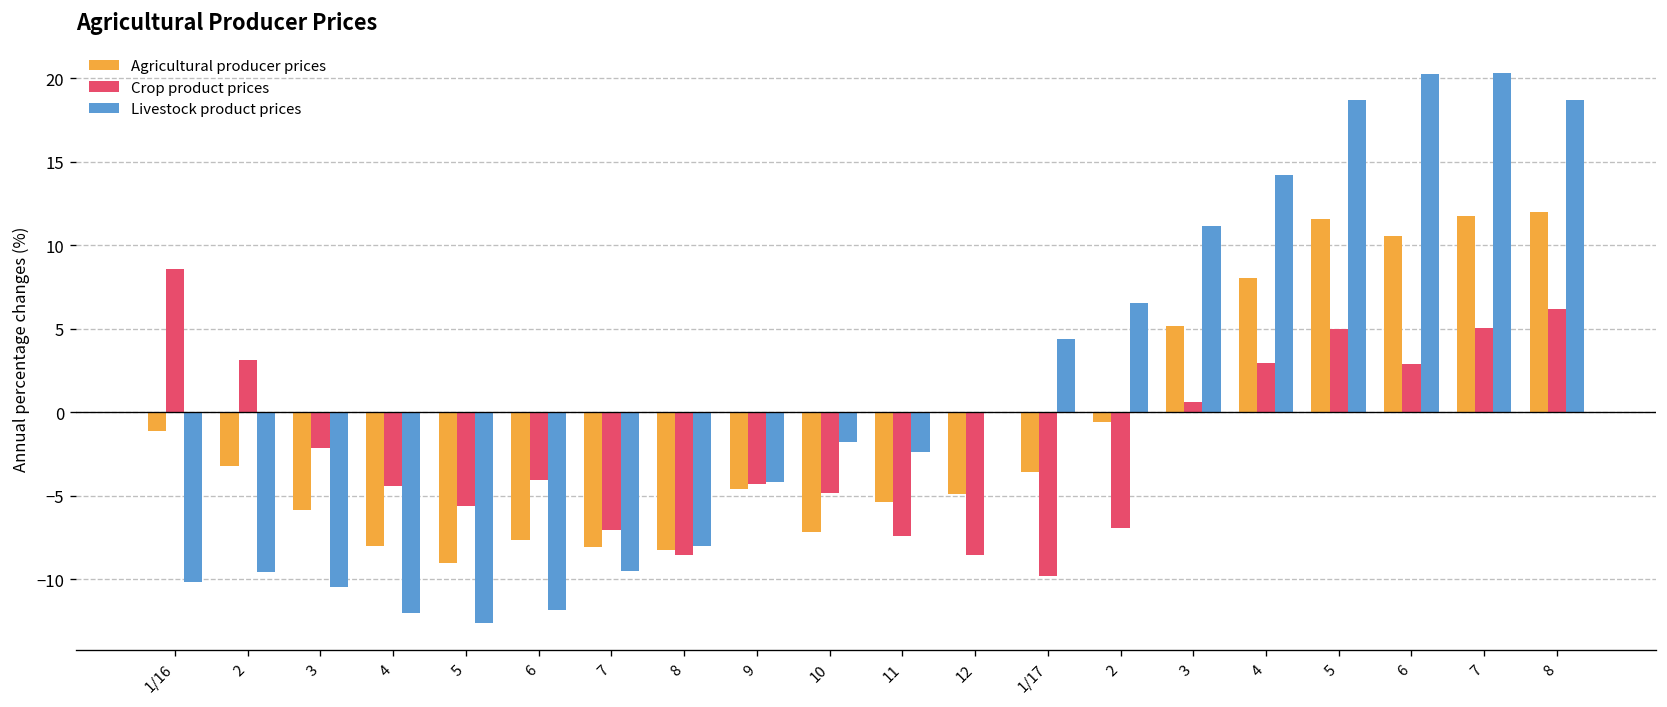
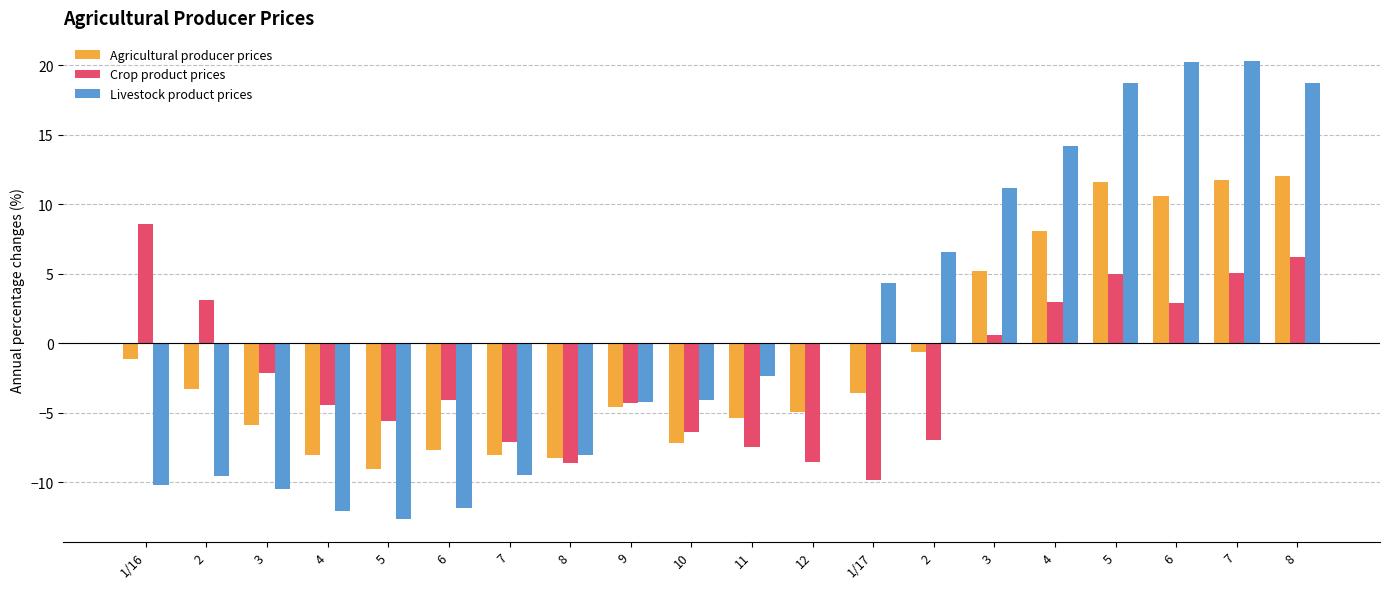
  {
    "Agricultural producer prices": {
      "1/16": -1.1,
      "9": -4.6,
      "10": -7.2,
      "11": -5.4,
      "12": -4.9,
      "1/17": -3.6
    },
    "Crop product prices": {
      "1/16": 8.6,
      "9": -4.3,
-     "10": -4.8,
+     "10": -6.4,
      "11": -7.4,
      "12": -8.5,
      "1/17": -9.8
    },
    "Livestock product prices": {
      "1/16": -10.2,
      "9": -4.2,
-     "10": -1.8,
+     "10": -4.0,
      "11": -2.4,
      "12": 0.0,
      "1/17": 4.4
    }
  }
